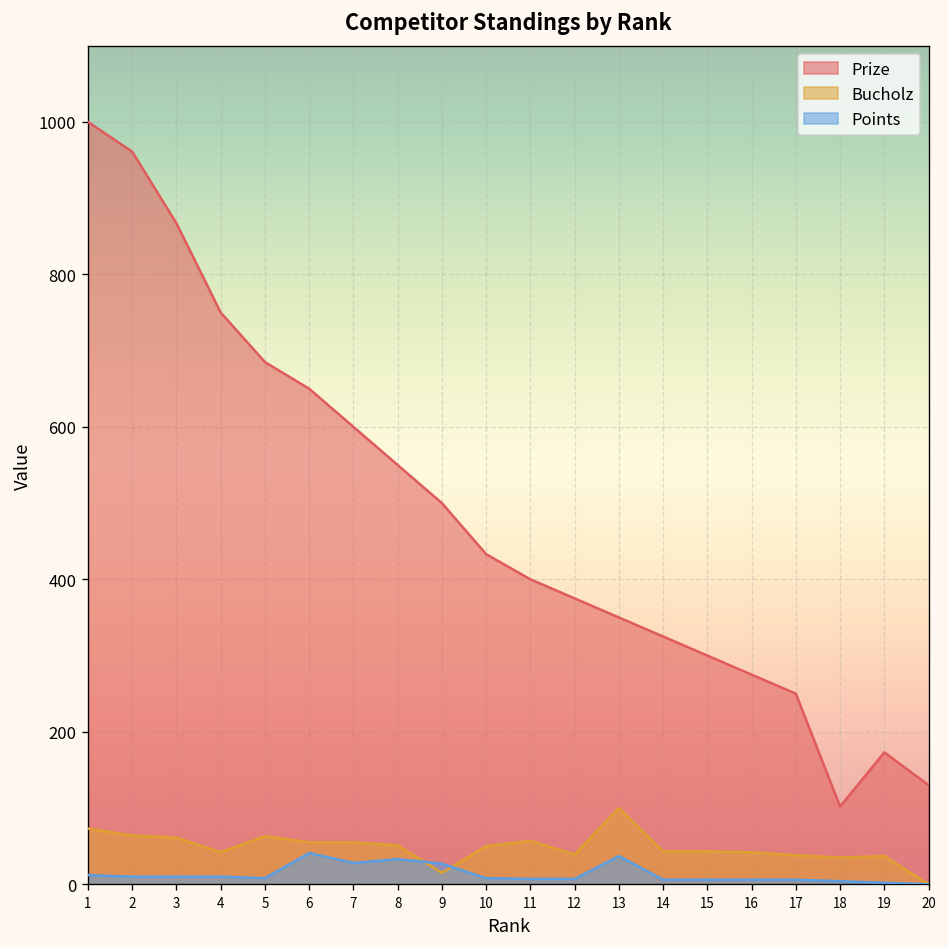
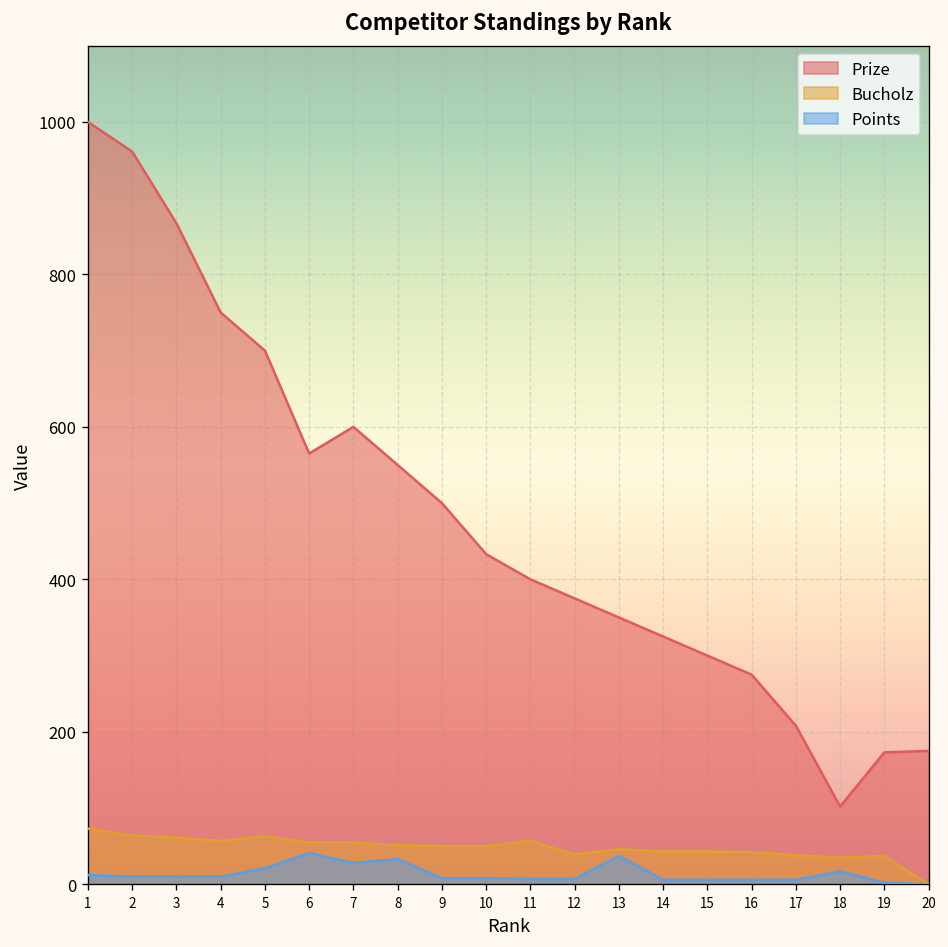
  {
    "Prize": {
      "1": 1000,
      "2": 960,
      "3": 870,
      "4": 750,
-     "5": 690,
-     "6": 650,
+     "5": 700,
+     "6": 570,
      "7": 600,
      "8": 550,
      "9": 500,
      "10": 430,
      "11": 400,
      "12": 380,
      "13": 350,
      "14": 330,
      "15": 300,
      "16": 280,
-     "17": 250,
+     "17": 210,
      "18": 100,
      "19": 170,
-     "20": 130
+     "20": 180
    },
    "Bucholz": {
      "1": 70,
      "2": 60,
      "3": 60,
-     "4": 40,
+     "4": 60,
      "5": 60,
      "6": 60,
      "7": 60,
      "8": 50,
-     "9": 20,
+     "9": 50,
      "10": 50,
      "11": 60,
      "12": 40,
-     "13": 100,
+     "13": 50,
      "14": 40,
      "15": 40,
      "16": 40,
      "17": 40,
      "18": 40,
      "19": 40
    },
    "Points": {
      "1": 10,
      "2": 10,
      "3": 10,
      "4": 10,
-     "5": 10,
+     "5": 20,
      "6": 40,
      "7": 30,
      "8": 30,
-     "9": 30,
+     "9": 10,
      "10": 10,
      "11": 10,
      "12": 10,
      "13": 40,
      "14": 10,
      "15": 10,
      "16": 10,
      "17": 10,
-     "18": 0,
+     "18": 20,
      "19": 0
    }
  }
